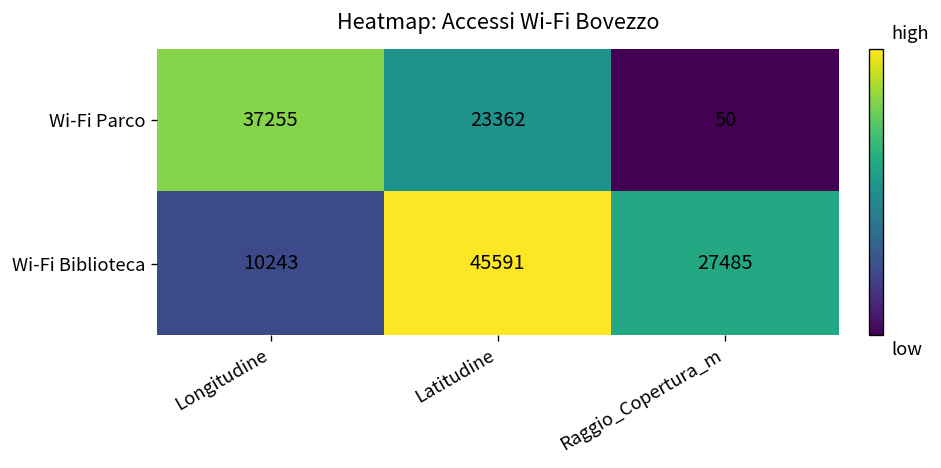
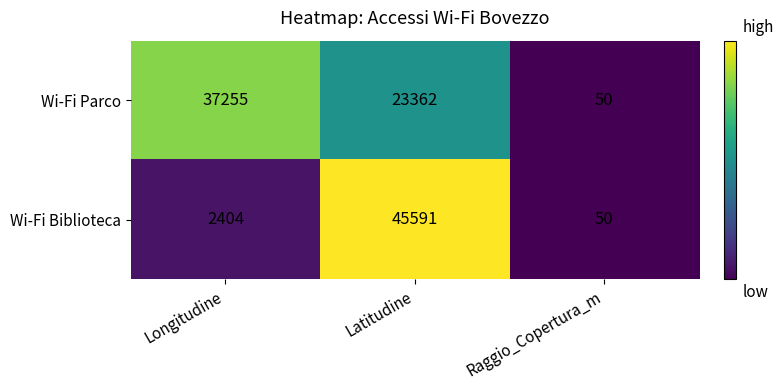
  {
    "Wi-Fi Parco": {
      "Longitudine": 37255,
      "Latitudine": 23362,
      "Raggio_Copertura_m": 50
    },
    "Wi-Fi Biblioteca": {
-     "Longitudine": 10243,
+     "Longitudine": 2404,
      "Latitudine": 45591,
-     "Raggio_Copertura_m": 27485
+     "Raggio_Copertura_m": 50
    }
  }
